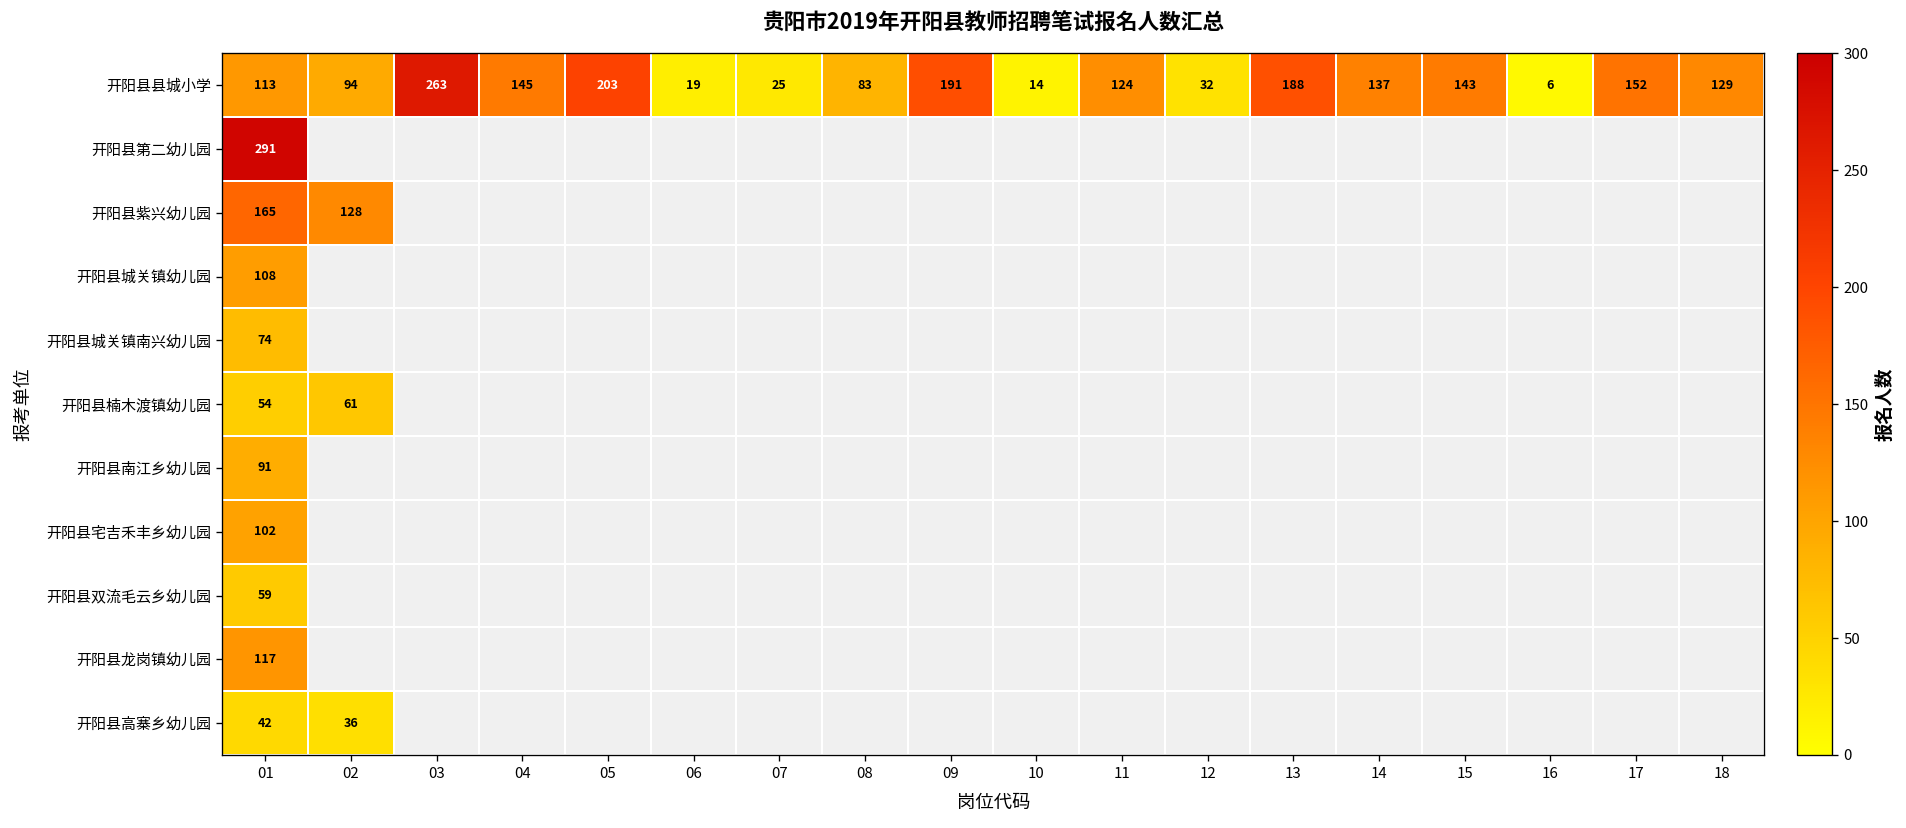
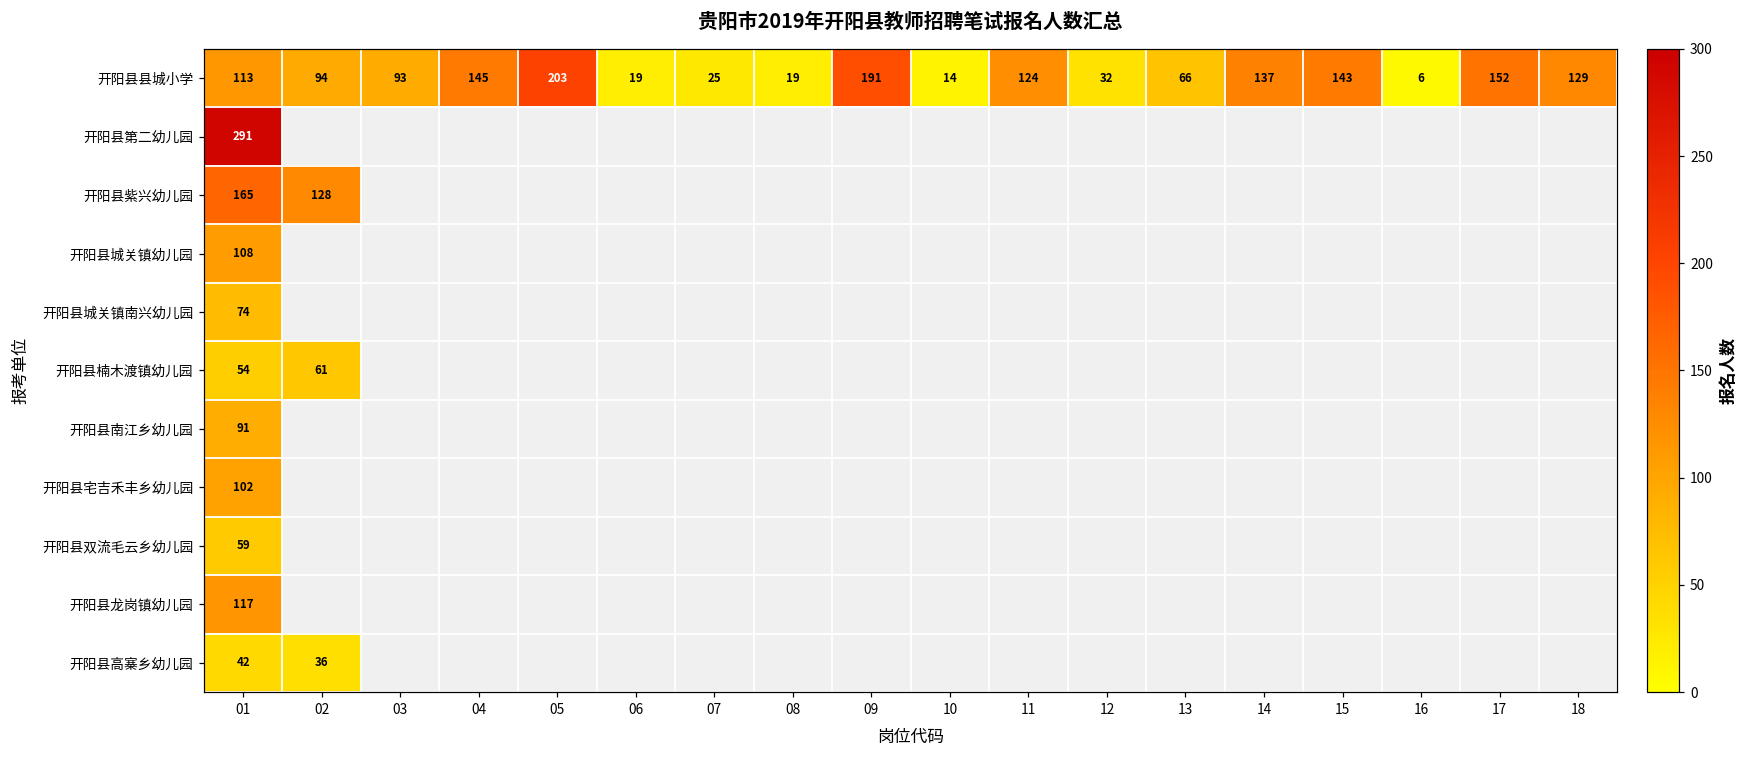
  {
    "开阳县县城小学": {
      "01": 113,
      "02": 94,
-     "03": 263,
+     "03": 93,
      "04": 145,
      "05": 203,
      "06": 19,
      "07": 25,
-     "08": 83,
+     "08": 19,
      "09": 191,
      "10": 14,
      "11": 124,
      "12": 32,
-     "13": 188,
+     "13": 66,
      "14": 137,
      "15": 143,
      "16": 6,
      "17": 152,
      "18": 129
    },
    "开阳县第二幼儿园": {
      "01": 291
    },
    "开阳县紫兴幼儿园": {
      "01": 165,
      "02": 128
    },
    "开阳县城关镇幼儿园": {
      "01": 108
    },
    "开阳县城关镇南兴幼儿园": {
      "01": 74
    },
    "开阳县楠木渡镇幼儿园": {
      "01": 54,
      "02": 61
    },
    "开阳县南江乡幼儿园": {
      "01": 91
    },
    "开阳县宅吉禾丰乡幼儿园": {
      "01": 102
    },
    "开阳县双流毛云乡幼儿园": {
      "01": 59
    },
    "开阳县龙岗镇幼儿园": {
      "01": 117
    },
    "开阳县高寨乡幼儿园": {
      "01": 42,
      "02": 36
    }
  }
